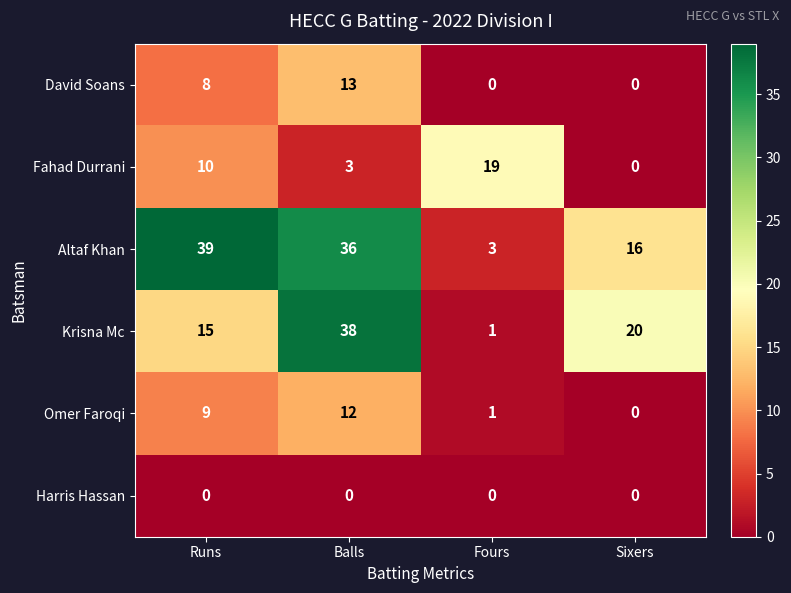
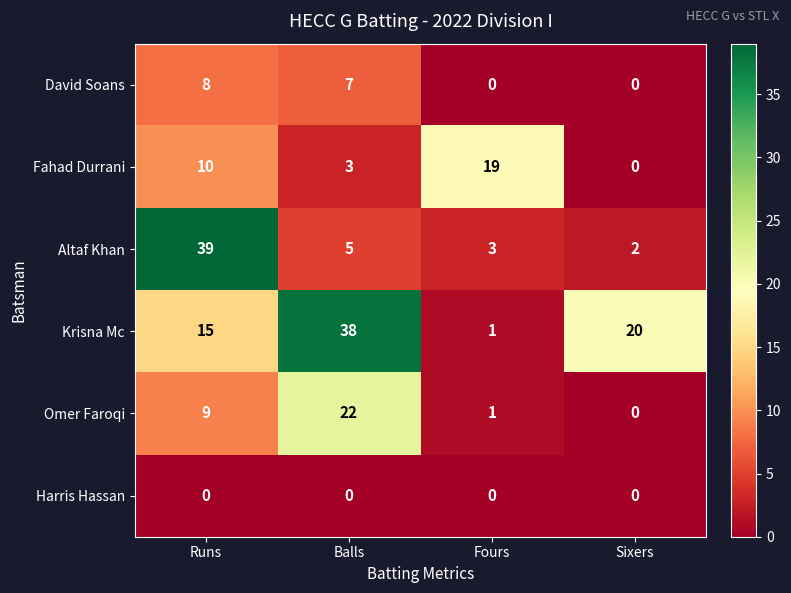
  {
    "David Soans": {
      "Runs": 8,
-     "Balls": 13,
+     "Balls": 7,
      "Fours": 0,
      "Sixers": 0
    },
    "Fahad Durrani": {
      "Runs": 10,
      "Balls": 3,
      "Fours": 19,
      "Sixers": 0
    },
    "Altaf Khan": {
      "Runs": 39,
-     "Balls": 36,
+     "Balls": 5,
      "Fours": 3,
-     "Sixers": 16
+     "Sixers": 2
    },
    "Krisna Mc": {
      "Runs": 15,
      "Balls": 38,
      "Fours": 1,
      "Sixers": 20
    },
    "Omer Faroqi": {
      "Runs": 9,
-     "Balls": 12,
+     "Balls": 22,
      "Fours": 1,
      "Sixers": 0
    },
    "Harris Hassan": {
      "Runs": 0,
      "Balls": 0,
      "Fours": 0,
      "Sixers": 0
    }
  }
